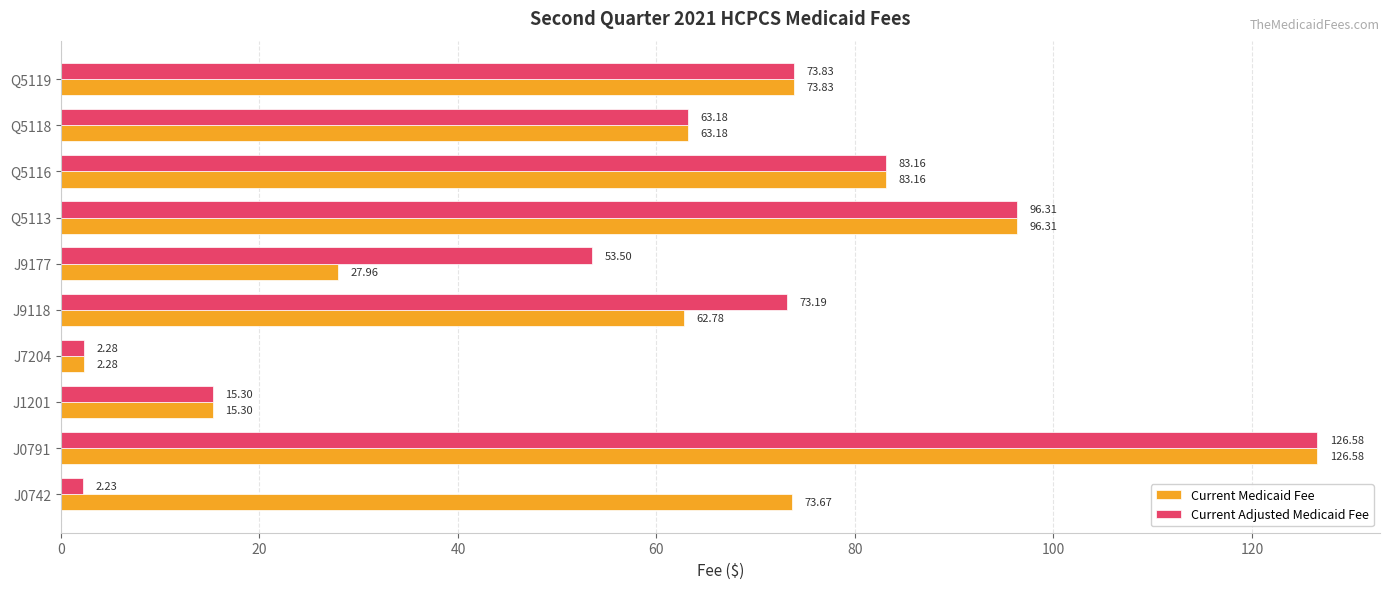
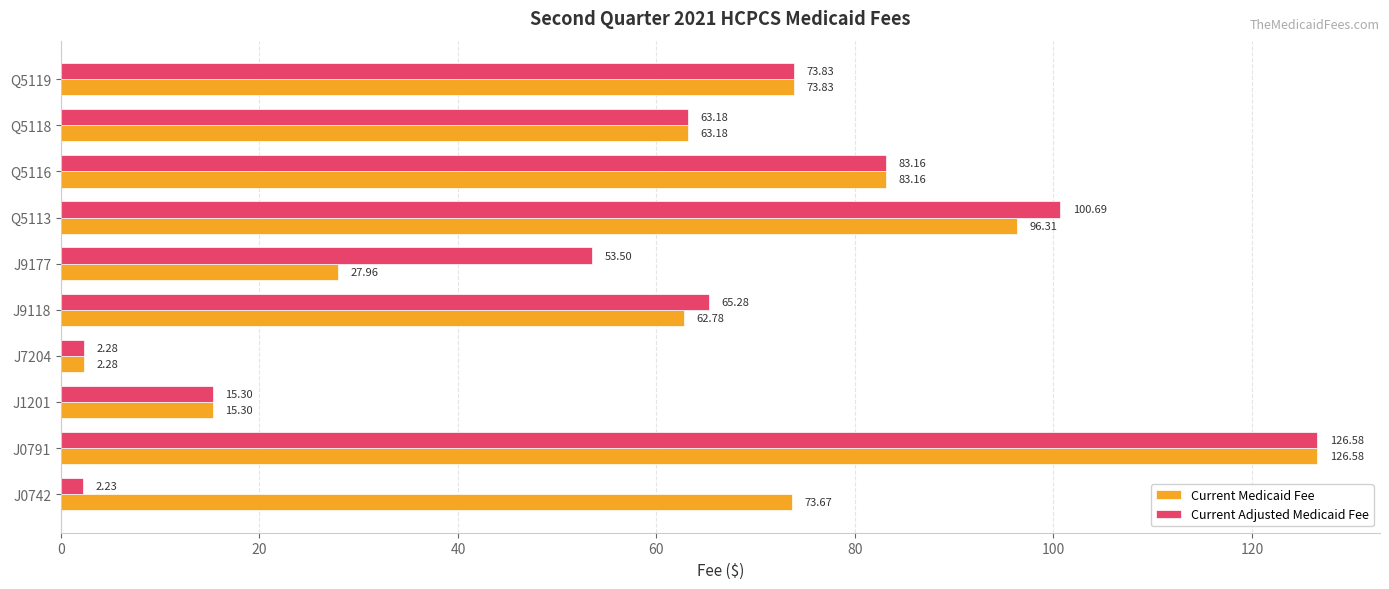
  {
    "Current Medicaid Fee": {
      "Q5119": 73.83,
      "Q5118": 63.18,
      "Q5116": 83.16,
      "Q5113": 96.31,
      "J9177": 27.96,
      "J9118": 62.78,
      "J7204": 2.28,
      "J1201": 15.30,
      "J0791": 126.58,
      "J0742": 73.67
    },
    "Current Adjusted Medicaid Fee": {
      "Q5119": 73.83,
      "Q5118": 63.18,
      "Q5116": 83.16,
-     "Q5113": 96.31,
+     "Q5113": 100.69,
      "J9177": 53.50,
-     "J9118": 73.19,
+     "J9118": 65.28,
      "J7204": 2.28,
      "J1201": 15.30,
      "J0791": 126.58,
      "J0742": 2.23
    }
  }
